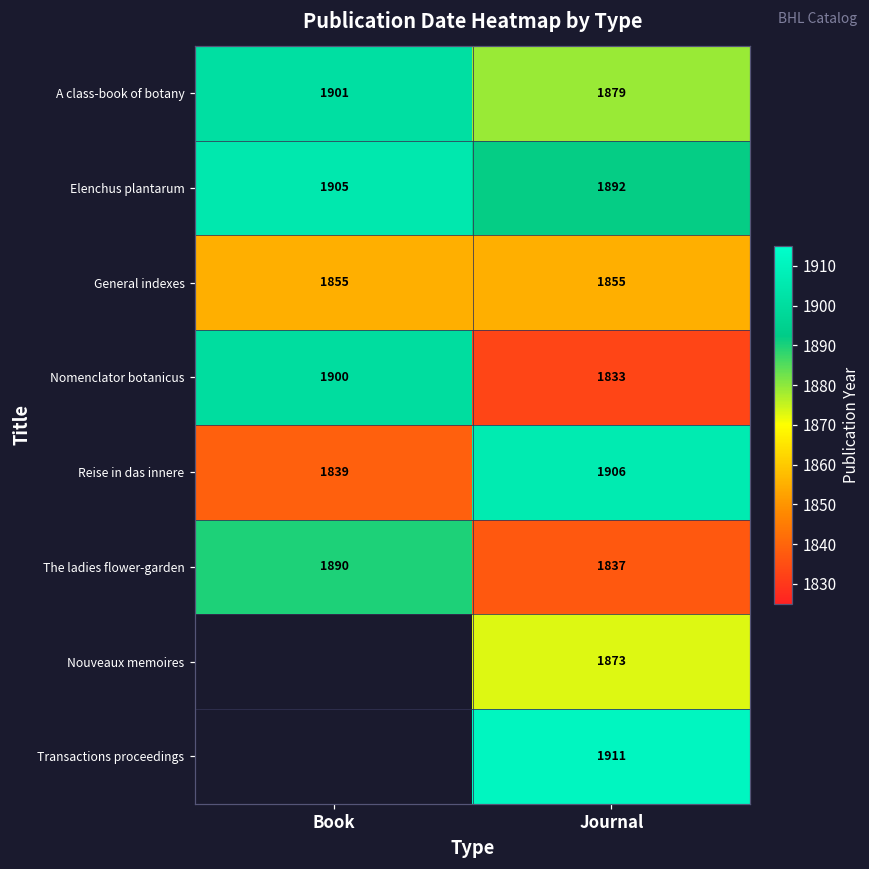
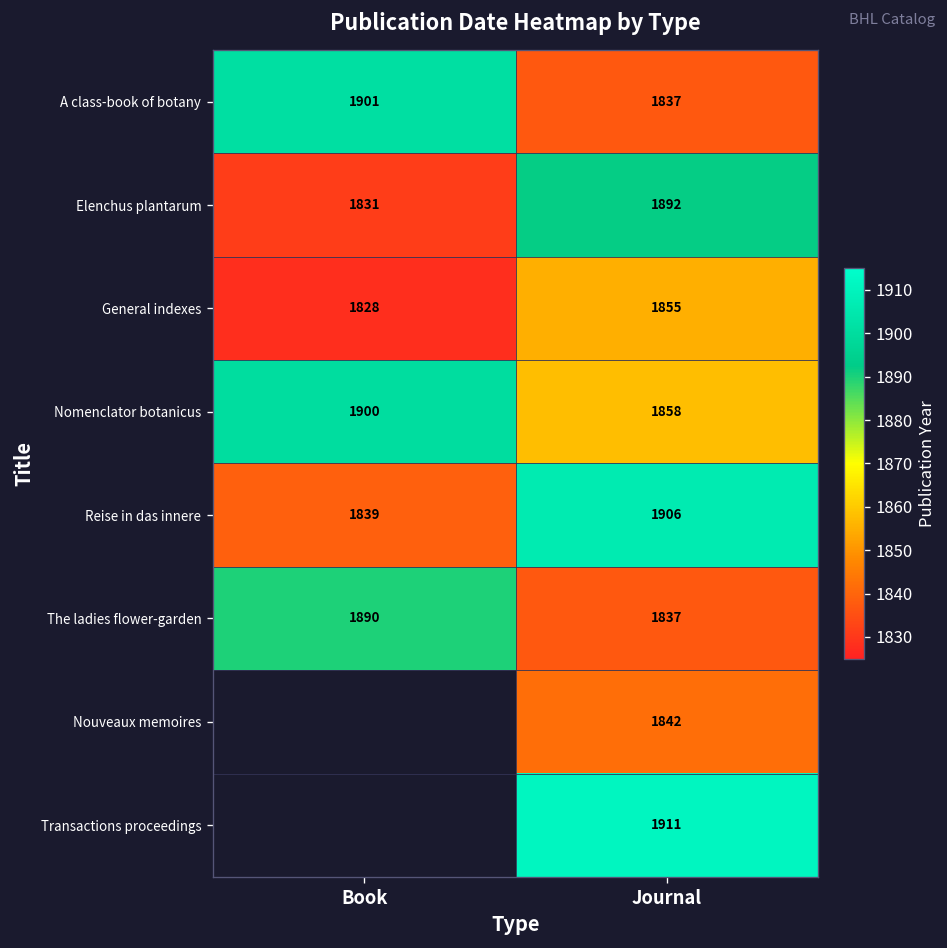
  {
    "A class-book of botany": {
      "Book": 1901,
-     "Journal": 1879
+     "Journal": 1837
    },
    "Elenchus plantarum": {
-     "Book": 1905,
+     "Book": 1831,
      "Journal": 1892
    },
    "General indexes": {
-     "Book": 1855,
+     "Book": 1828,
      "Journal": 1855
    },
    "Nomenclator botanicus": {
      "Book": 1900,
-     "Journal": 1833
+     "Journal": 1858
    },
    "Reise in das innere": {
      "Book": 1839,
      "Journal": 1906
    },
    "The ladies flower-garden": {
      "Book": 1890,
      "Journal": 1837
    },
    "Nouveaux memoires": {
-     "Journal": 1873
+     "Journal": 1842
    },
    "Transactions proceedings": {
      "Journal": 1911
    }
  }
